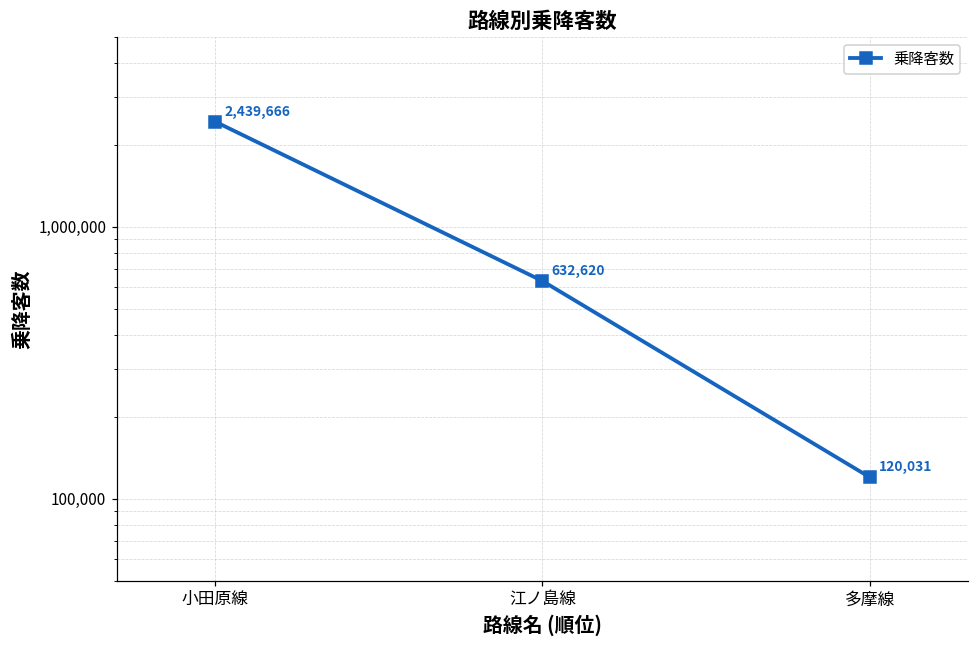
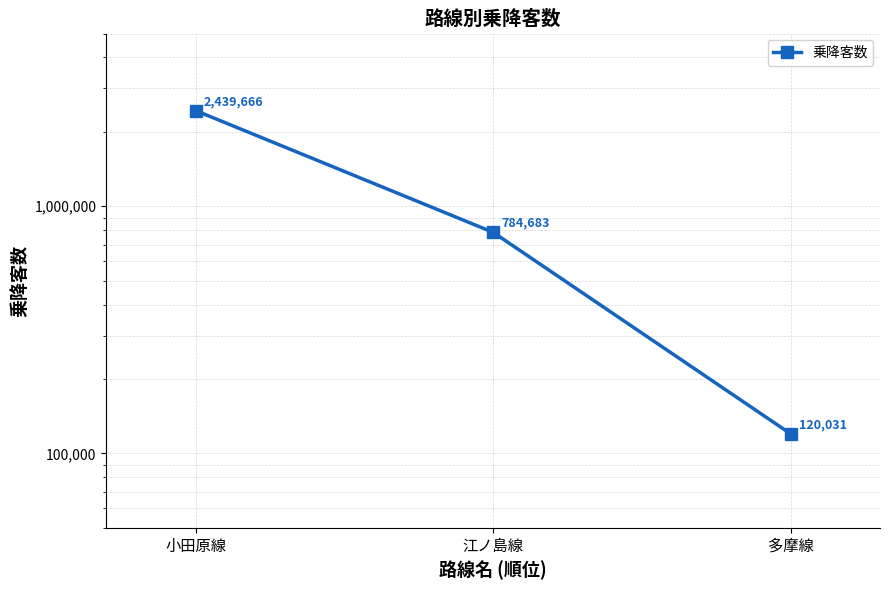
  {
    "小田原線": "2,439,666",
-   "江ノ島線": "632,620",
+   "江ノ島線": "784,683",
    "多摩線": "120,031"
  }
